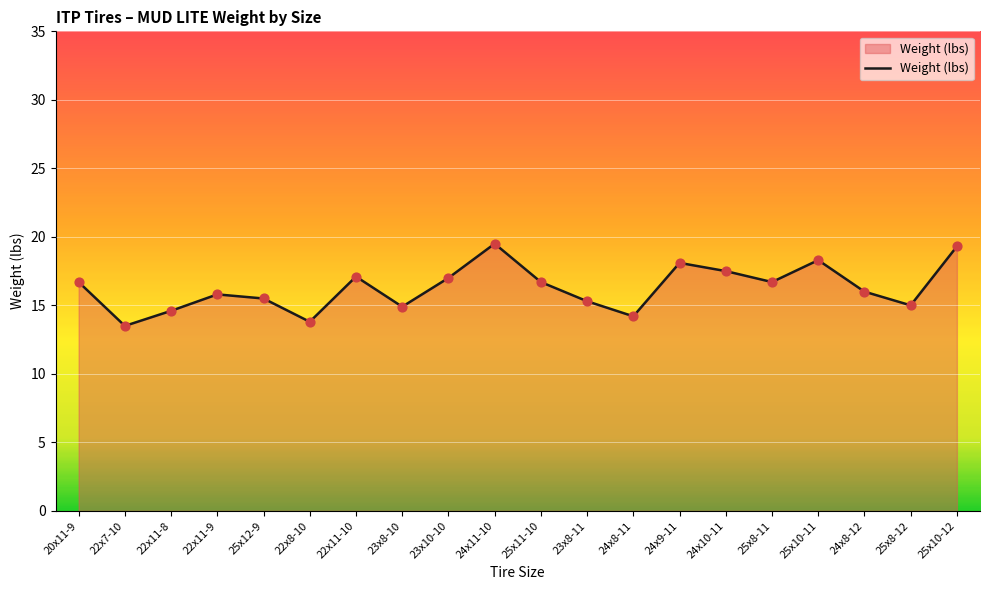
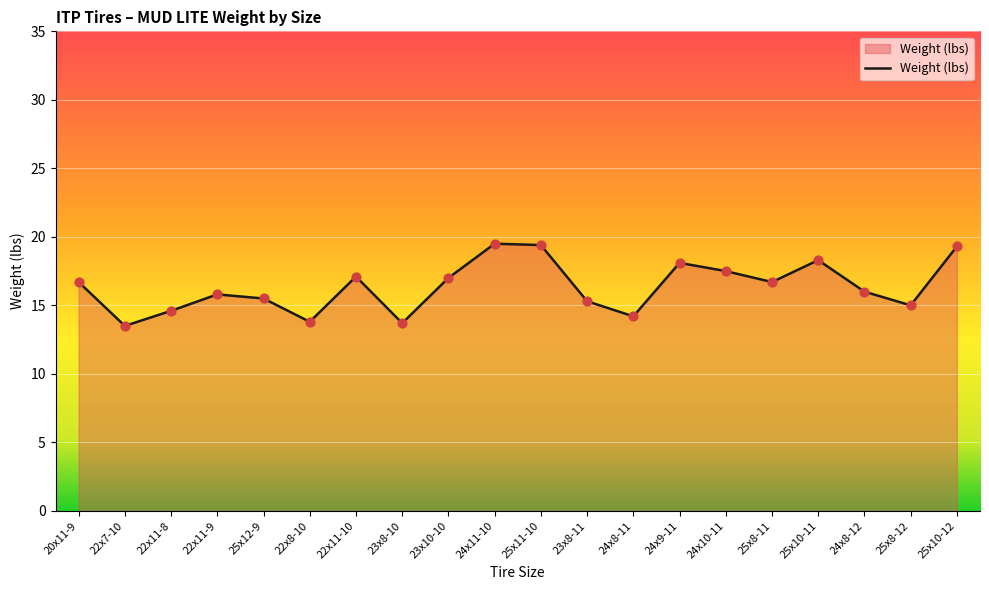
  {
    "20x11-9": 16.7,
    "22x7-10": 13.5,
    "22x11-8": 14.6,
    "22x11-9": 15.8,
    "25x12-9": 15.5,
    "22x8-10": 13.8,
    "22x11-10": 17.1,
-   "23x8-10": 14.9,
+   "23x8-10": 13.7,
    "23x10-10": 17.0,
    "24x11-10": 19.5,
-   "25x11-10": 16.7,
+   "25x11-10": 19.4,
    "23x8-11": 15.3,
    "24x8-11": 14.2,
    "24x9-11": 18.1,
    "24x10-11": 17.5,
    "25x8-11": 16.7,
    "25x10-11": 18.3,
    "24x8-12": 16.0,
    "25x8-12": 15.0,
    "25x10-12": 19.3
  }
